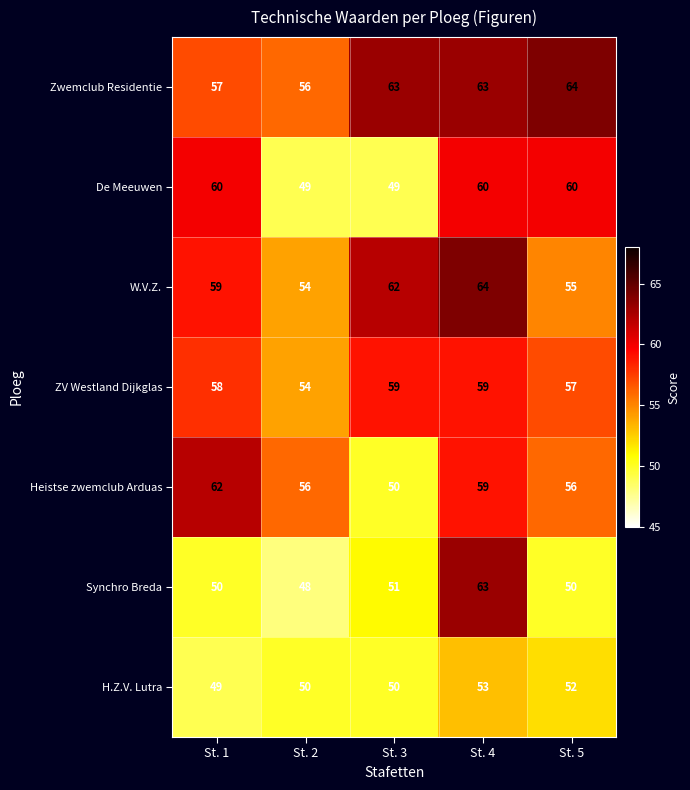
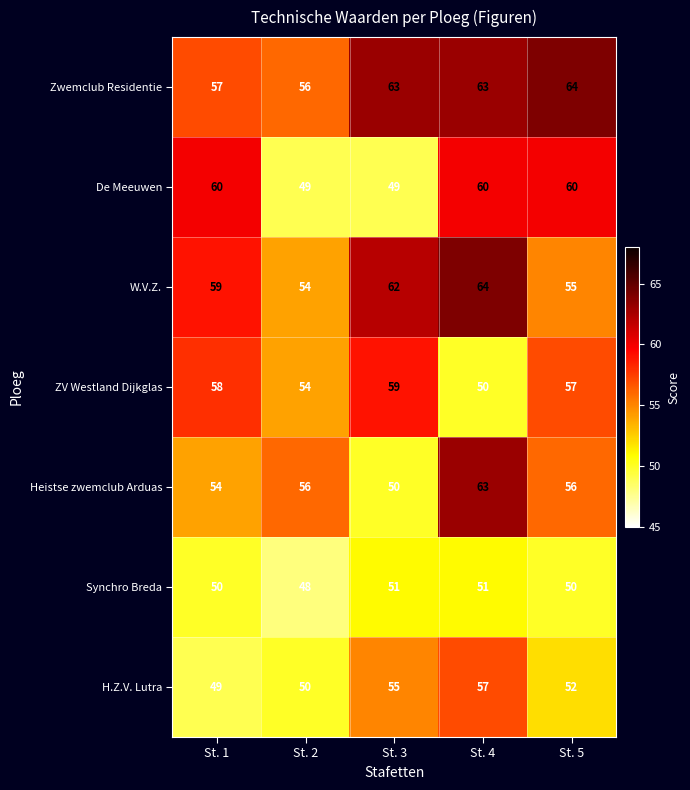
  {
    "Zwemclub Residentie": {
      "St. 1": 57,
      "St. 2": 56,
      "St. 3": 63,
      "St. 4": 63,
      "St. 5": 64
    },
    "De Meeuwen": {
      "St. 1": 60,
      "St. 2": 49,
      "St. 3": 49,
      "St. 4": 60,
      "St. 5": 60
    },
    "W.V.Z.": {
      "St. 1": 59,
      "St. 2": 54,
      "St. 3": 62,
      "St. 4": 64,
      "St. 5": 55
    },
    "ZV Westland Dijkglas": {
      "St. 1": 58,
      "St. 2": 54,
      "St. 3": 59,
-     "St. 4": 59,
+     "St. 4": 50,
      "St. 5": 57
    },
    "Heistse zwemclub Arduas": {
-     "St. 1": 62,
+     "St. 1": 54,
      "St. 2": 56,
      "St. 3": 50,
-     "St. 4": 59,
+     "St. 4": 63,
      "St. 5": 56
    },
    "Synchro Breda": {
      "St. 1": 50,
      "St. 2": 48,
      "St. 3": 51,
-     "St. 4": 63,
+     "St. 4": 51,
      "St. 5": 50
    },
    "H.Z.V. Lutra": {
      "St. 1": 49,
      "St. 2": 50,
-     "St. 3": 50,
-     "St. 4": 53,
+     "St. 3": 55,
+     "St. 4": 57,
      "St. 5": 52
    }
  }
